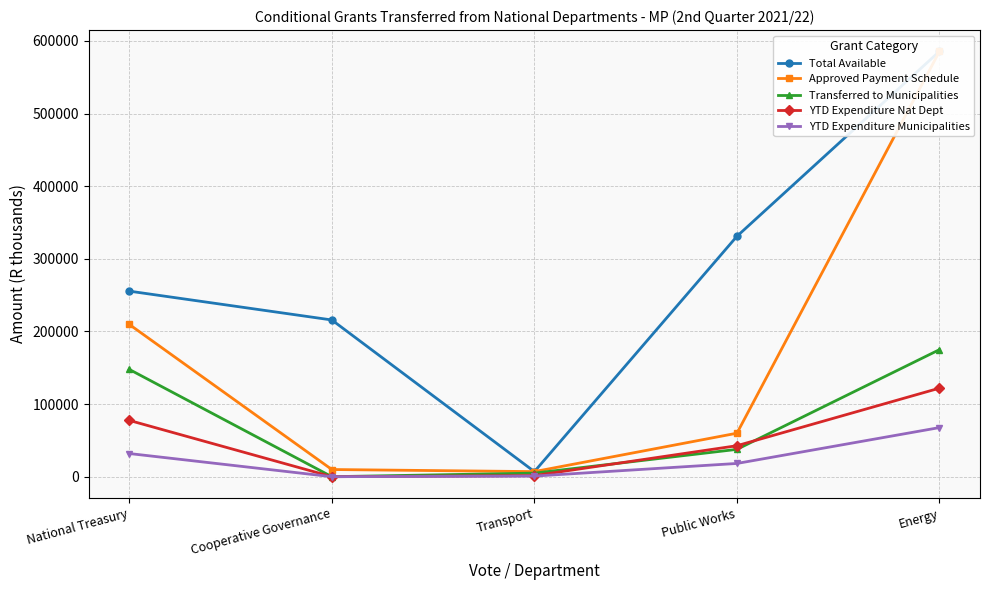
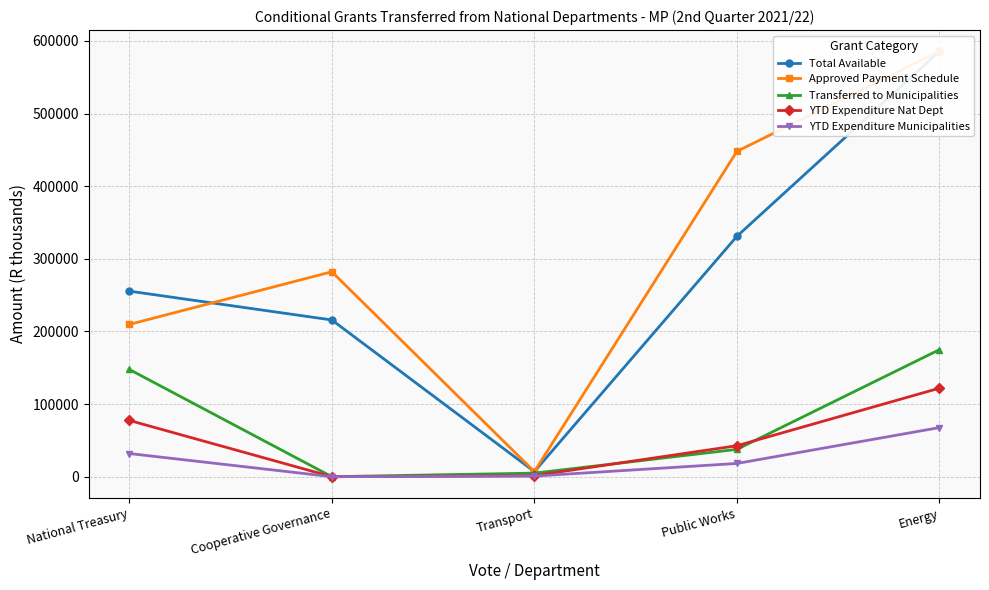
  {
    "Total Available": {
      "National Treasury": 260000,
      "Cooperative Governance": 220000,
      "Public Works": 330000
    },
    "Approved Payment Schedule": {
      "National Treasury": 210000,
-     "Cooperative Governance": 10000,
-     "Public Works": 60000
+     "Cooperative Governance": 280000,
+     "Public Works": 450000
    },
    "Transferred to Municipalities": {
      "National Treasury": 150000,
      "Public Works": 40000,
      "Energy": 170000
    },
    "YTD Expenditure Nat Dept": {
      "National Treasury": 80000,
      "Public Works": 40000,
      "Energy": 120000
    },
    "YTD Expenditure Municipalities": {
      "National Treasury": 30000,
      "Public Works": 20000,
      "Energy": 70000
    }
  }
